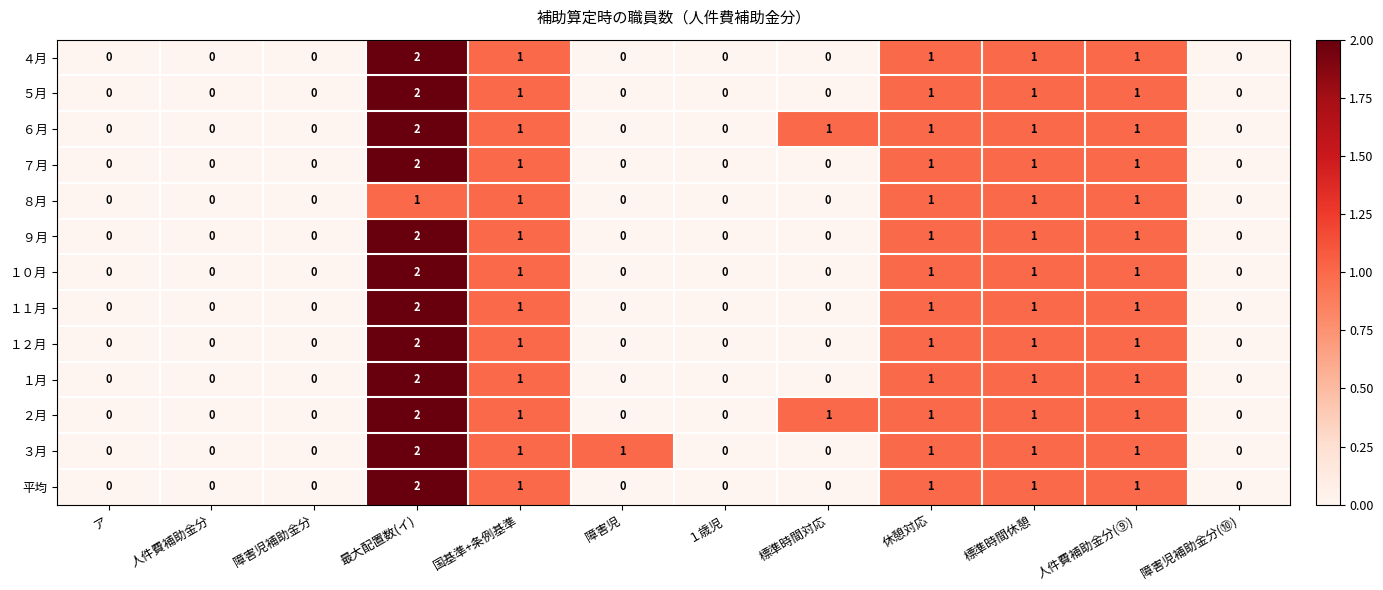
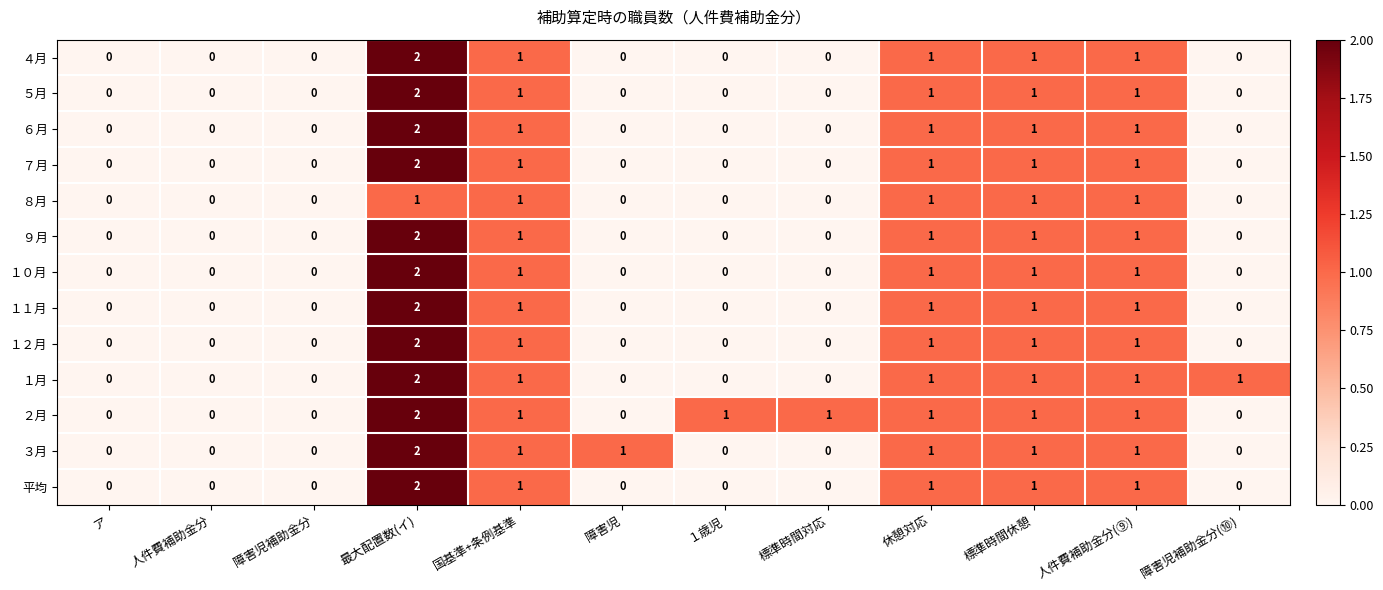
  {
    "４月": {
      "ア": 0,
      "人件費補助金分": 0,
      "障害児補助金分": 0,
      "最大配置数(イ)": 2,
      "国基準+条例基準": 1,
      "障害児": 0,
      "１歳児": 0,
      "標準時間対応": 0,
      "休憩対応": 1,
      "標準時間休憩": 1,
      "人件費補助金分(⑨)": 1,
      "障害児補助金分(⑩)": 0
    },
    "５月": {
      "ア": 0,
      "人件費補助金分": 0,
      "障害児補助金分": 0,
      "最大配置数(イ)": 2,
      "国基準+条例基準": 1,
      "障害児": 0,
      "１歳児": 0,
      "標準時間対応": 0,
      "休憩対応": 1,
      "標準時間休憩": 1,
      "人件費補助金分(⑨)": 1,
      "障害児補助金分(⑩)": 0
    },
    "６月": {
      "ア": 0,
      "人件費補助金分": 0,
      "障害児補助金分": 0,
      "最大配置数(イ)": 2,
      "国基準+条例基準": 1,
      "障害児": 0,
      "１歳児": 0,
-     "標準時間対応": 1,
+     "標準時間対応": 0,
      "休憩対応": 1,
      "標準時間休憩": 1,
      "人件費補助金分(⑨)": 1,
      "障害児補助金分(⑩)": 0
    },
    "７月": {
      "ア": 0,
      "人件費補助金分": 0,
      "障害児補助金分": 0,
      "最大配置数(イ)": 2,
      "国基準+条例基準": 1,
      "障害児": 0,
      "１歳児": 0,
      "標準時間対応": 0,
      "休憩対応": 1,
      "標準時間休憩": 1,
      "人件費補助金分(⑨)": 1,
      "障害児補助金分(⑩)": 0
    },
    "８月": {
      "ア": 0,
      "人件費補助金分": 0,
      "障害児補助金分": 0,
      "最大配置数(イ)": 1,
      "国基準+条例基準": 1,
      "障害児": 0,
      "１歳児": 0,
      "標準時間対応": 0,
      "休憩対応": 1,
      "標準時間休憩": 1,
      "人件費補助金分(⑨)": 1,
      "障害児補助金分(⑩)": 0
    },
    "９月": {
      "ア": 0,
      "人件費補助金分": 0,
      "障害児補助金分": 0,
      "最大配置数(イ)": 2,
      "国基準+条例基準": 1,
      "障害児": 0,
      "１歳児": 0,
      "標準時間対応": 0,
      "休憩対応": 1,
      "標準時間休憩": 1,
      "人件費補助金分(⑨)": 1,
      "障害児補助金分(⑩)": 0
    },
    "１０月": {
      "ア": 0,
      "人件費補助金分": 0,
      "障害児補助金分": 0,
      "最大配置数(イ)": 2,
      "国基準+条例基準": 1,
      "障害児": 0,
      "１歳児": 0,
      "標準時間対応": 0,
      "休憩対応": 1,
      "標準時間休憩": 1,
      "人件費補助金分(⑨)": 1,
      "障害児補助金分(⑩)": 0
    },
    "１１月": {
      "ア": 0,
      "人件費補助金分": 0,
      "障害児補助金分": 0,
      "最大配置数(イ)": 2,
      "国基準+条例基準": 1,
      "障害児": 0,
      "１歳児": 0,
      "標準時間対応": 0,
      "休憩対応": 1,
      "標準時間休憩": 1,
      "人件費補助金分(⑨)": 1,
      "障害児補助金分(⑩)": 0
    },
    "１２月": {
      "ア": 0,
      "人件費補助金分": 0,
      "障害児補助金分": 0,
      "最大配置数(イ)": 2,
      "国基準+条例基準": 1,
      "障害児": 0,
      "１歳児": 0,
      "標準時間対応": 0,
      "休憩対応": 1,
      "標準時間休憩": 1,
      "人件費補助金分(⑨)": 1,
      "障害児補助金分(⑩)": 0
    },
    "１月": {
      "ア": 0,
      "人件費補助金分": 0,
      "障害児補助金分": 0,
      "最大配置数(イ)": 2,
      "国基準+条例基準": 1,
      "障害児": 0,
      "１歳児": 0,
      "標準時間対応": 0,
      "休憩対応": 1,
      "標準時間休憩": 1,
      "人件費補助金分(⑨)": 1,
-     "障害児補助金分(⑩)": 0
+     "障害児補助金分(⑩)": 1
    },
    "２月": {
      "ア": 0,
      "人件費補助金分": 0,
      "障害児補助金分": 0,
      "最大配置数(イ)": 2,
      "国基準+条例基準": 1,
      "障害児": 0,
-     "１歳児": 0,
+     "１歳児": 1,
      "標準時間対応": 1,
      "休憩対応": 1,
      "標準時間休憩": 1,
      "人件費補助金分(⑨)": 1,
      "障害児補助金分(⑩)": 0
    },
    "３月": {
      "ア": 0,
      "人件費補助金分": 0,
      "障害児補助金分": 0,
      "最大配置数(イ)": 2,
      "国基準+条例基準": 1,
      "障害児": 1,
      "１歳児": 0,
      "標準時間対応": 0,
      "休憩対応": 1,
      "標準時間休憩": 1,
      "人件費補助金分(⑨)": 1,
      "障害児補助金分(⑩)": 0
    },
    "平均": {
      "ア": 0,
      "人件費補助金分": 0,
      "障害児補助金分": 0,
      "最大配置数(イ)": 2,
      "国基準+条例基準": 1,
      "障害児": 0,
      "１歳児": 0,
      "標準時間対応": 0,
      "休憩対応": 1,
      "標準時間休憩": 1,
      "人件費補助金分(⑨)": 1,
      "障害児補助金分(⑩)": 0
    }
  }
